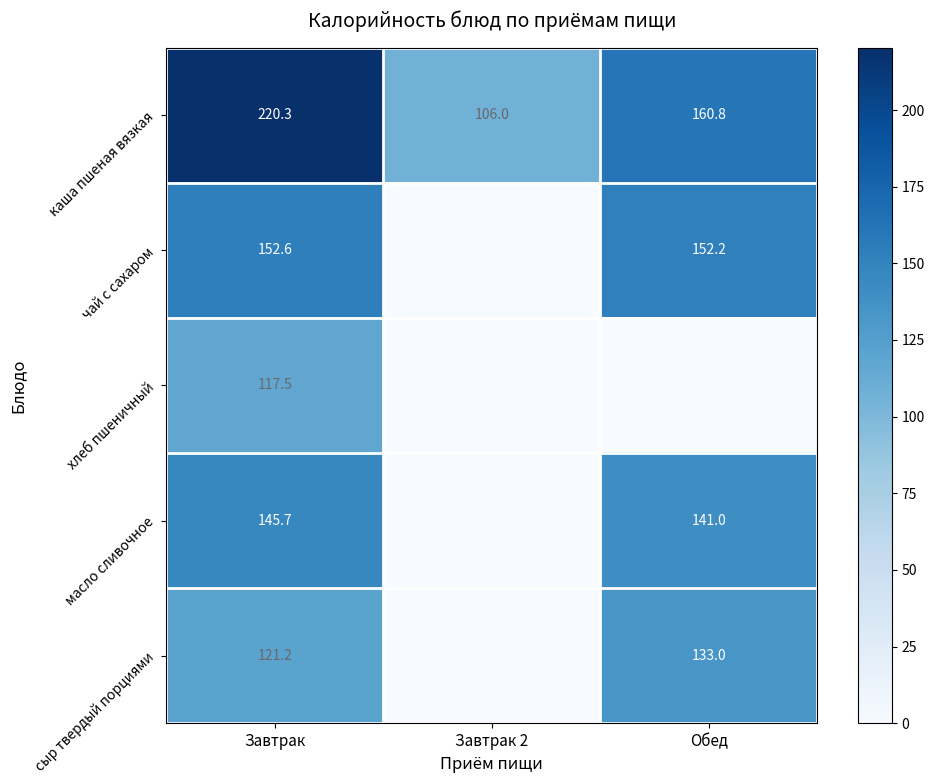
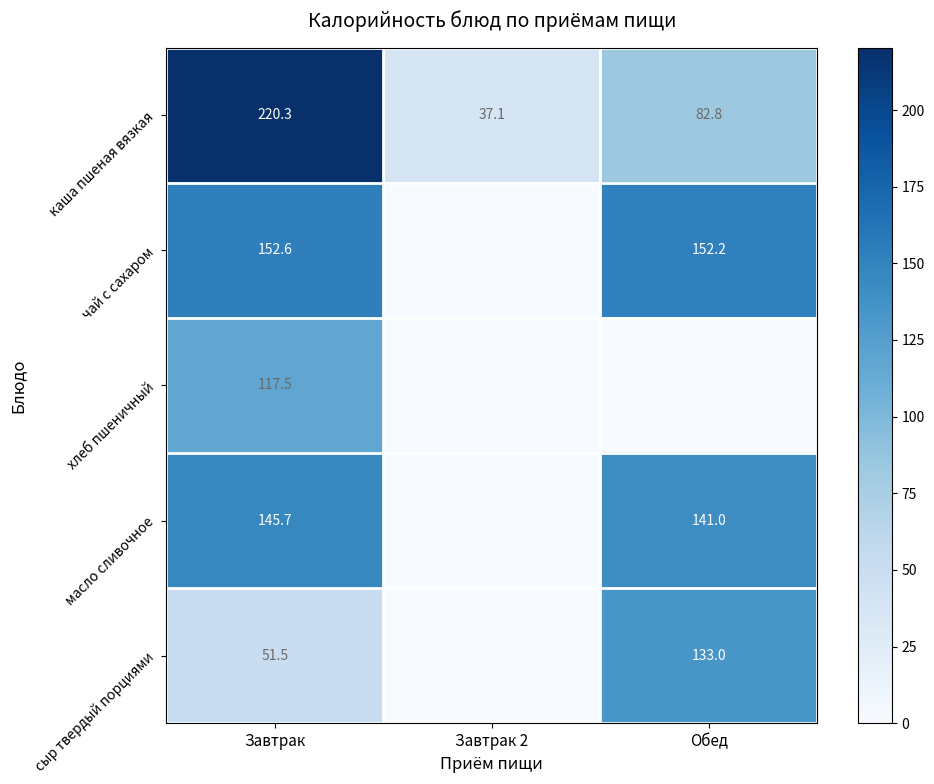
  {
    "каша пшеная вязкая": {
      "Завтрак": 220.3,
-     "Завтрак 2": 106.0,
-     "Обед": 160.8
+     "Завтрак 2": 37.1,
+     "Обед": 82.8
    },
    "чай с сахаром": {
      "Завтрак": 152.6,
      "Обед": 152.2
    },
    "хлеб пшеничный": {
      "Завтрак": 117.5
    },
    "масло сливочное": {
      "Завтрак": 145.7,
      "Обед": 141.0
    },
    "сыр твердый порциями": {
-     "Завтрак": 121.2,
+     "Завтрак": 51.5,
      "Обед": 133.0
    }
  }
